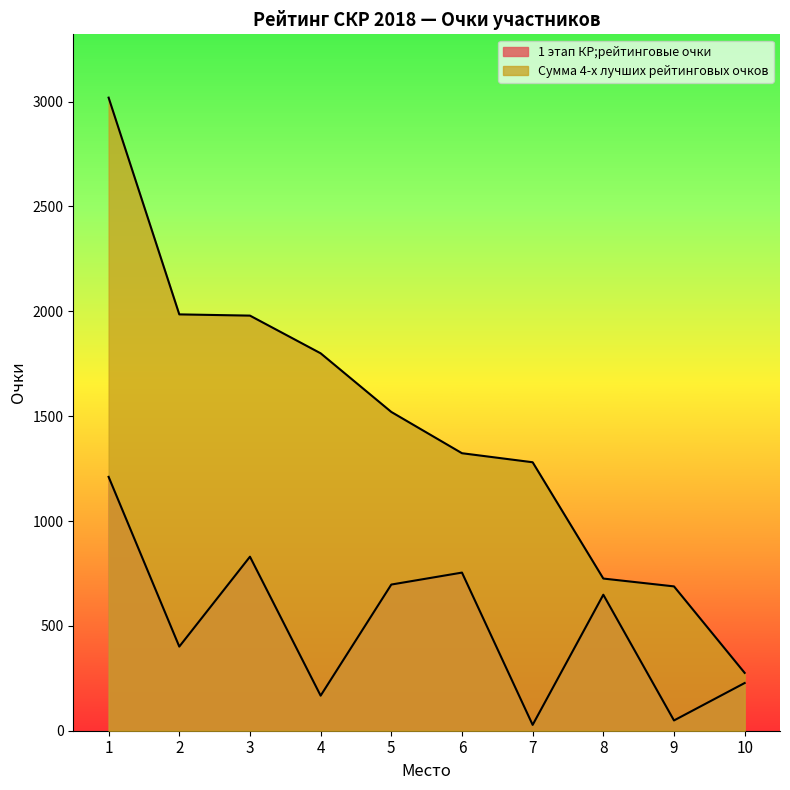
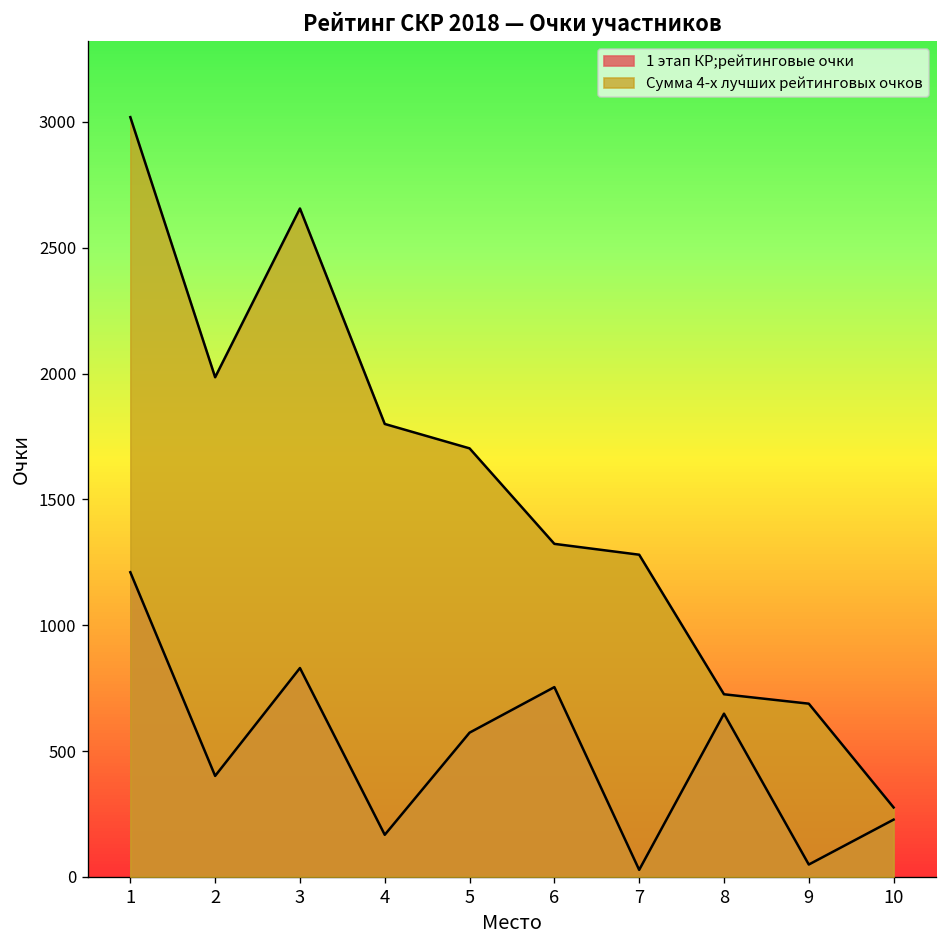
  {
    "1 этап КР;рейтинговые очки": {
      "1": 1210,
      "2": 400,
      "3": 830,
      "4": 170,
-     "5": 700,
+     "5": 570,
      "6": 750,
      "7": 30,
      "8": 650,
      "9": 50,
      "10": 230
    },
    "Сумма 4-х лучших рейтинговых очков": {
      "1": 3020,
      "2": 1990,
-     "3": 1980,
+     "3": 2660,
      "4": 1800,
-     "5": 1520,
+     "5": 1700,
      "6": 1320,
      "7": 1280,
      "8": 730,
      "9": 690,
      "10": 280
    }
  }
